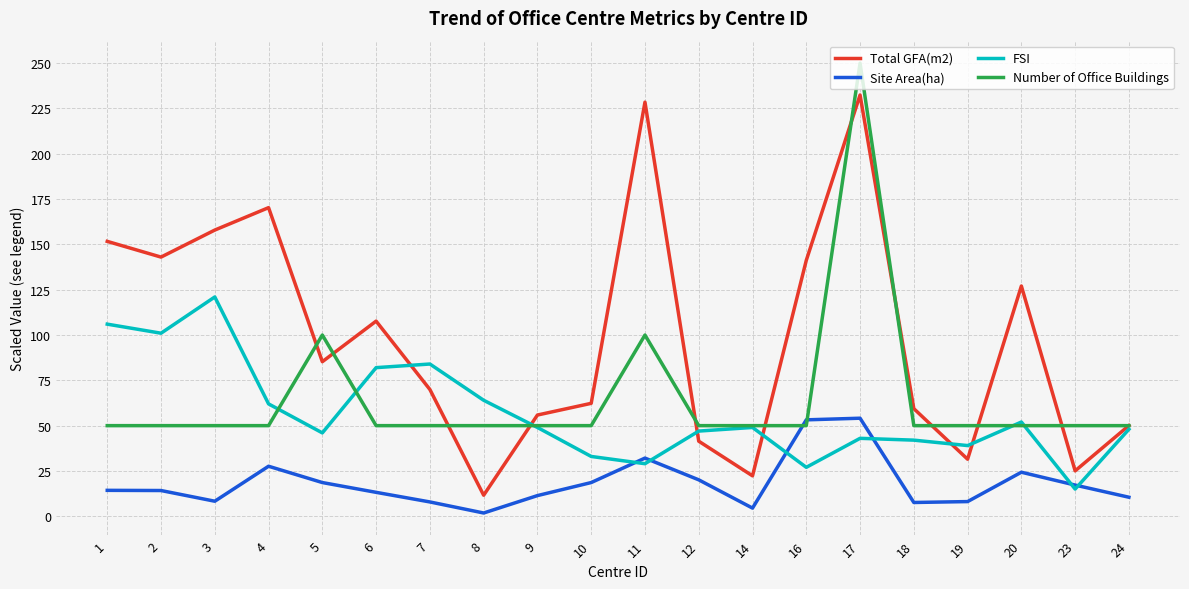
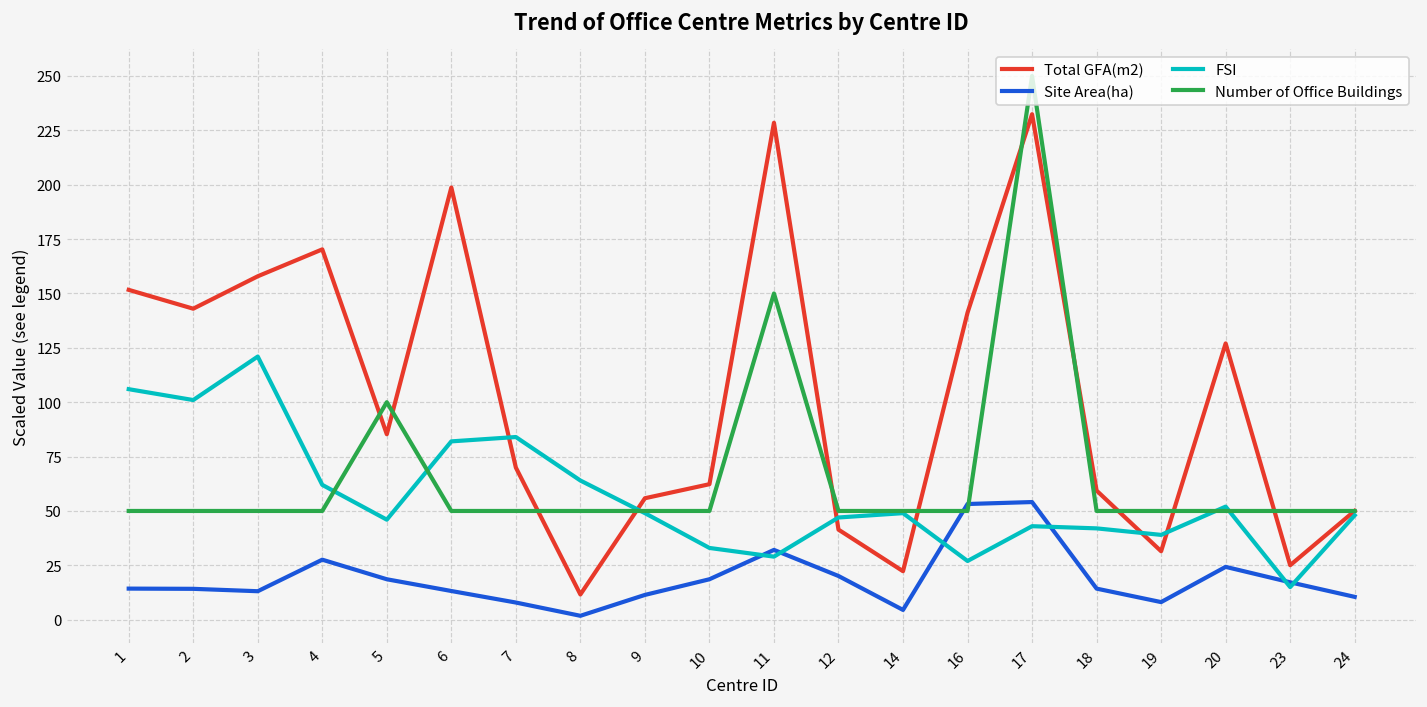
  {
    "Total GFA(m2)": {
      "1": 152,
      "2": 143,
      "3": 158,
      "4": 170,
      "5": 85,
-     "6": 108,
+     "6": 199,
      "7": 70,
      "8": 12,
      "9": 56,
      "10": 62,
      "11": 228,
      "12": 41,
      "14": 22,
      "16": 141,
      "17": 232,
      "18": 59,
      "19": 31,
      "20": 127,
      "23": 25
    },
    "Site Area(ha)": {
      "1": 14,
      "2": 14,
-     "3": 8,
+     "3": 13,
      "4": 28,
      "5": 19,
      "6": 13,
      "7": 8,
      "8": 2,
      "9": 11,
      "10": 19,
      "11": 32,
      "12": 20,
      "14": 5,
      "16": 53,
      "17": 54,
-     "18": 8,
+     "18": 14,
      "19": 8,
      "20": 24,
      "23": 17,
      "24": 11
    },
    "FSI": {
      "1": 106,
      "2": 101,
      "3": 121,
      "4": 62,
      "5": 46,
      "6": 82,
      "7": 84,
      "8": 64,
      "10": 33,
      "11": 29,
      "12": 47,
      "16": 27,
      "17": 43,
      "18": 42,
      "19": 39,
      "20": 52,
      "23": 15,
      "24": 48
    },
    "Number of Office Buildings": {
      "1": 50,
      "2": 50,
      "3": 50,
      "4": 50,
      "5": 100,
      "6": 50,
      "7": 50,
      "8": 50,
      "10": 50,
-     "11": 100,
+     "11": 150,
      "12": 50,
      "16": 50,
      "18": 50,
      "19": 50,
      "20": 50,
      "23": 50
    }
  }
